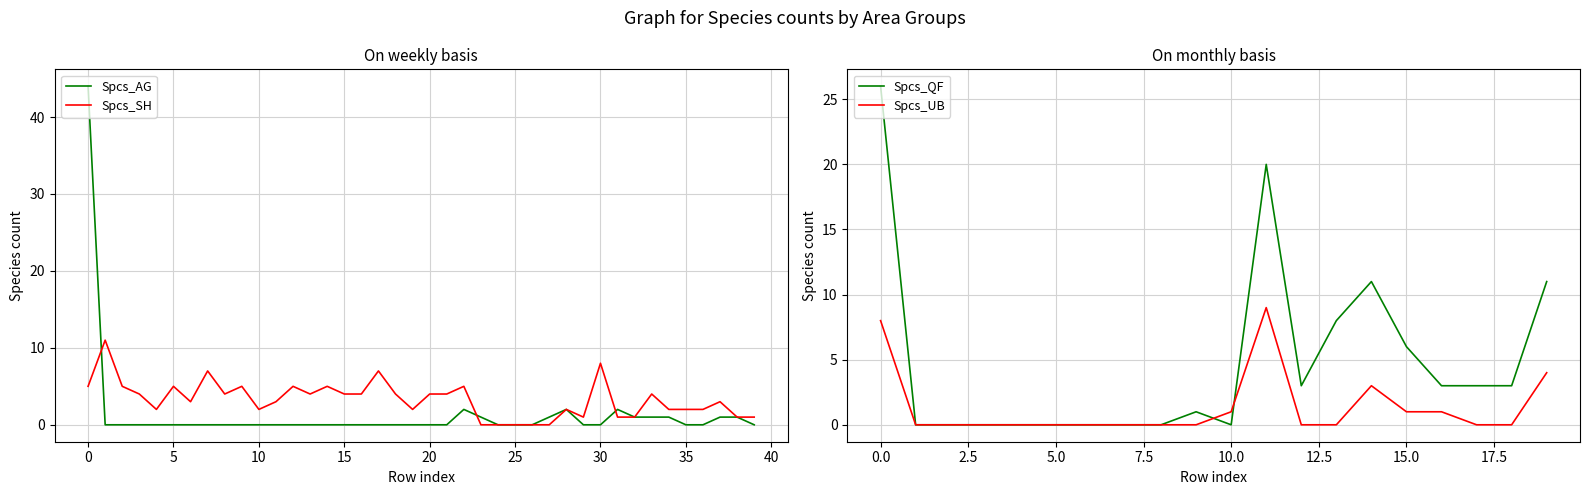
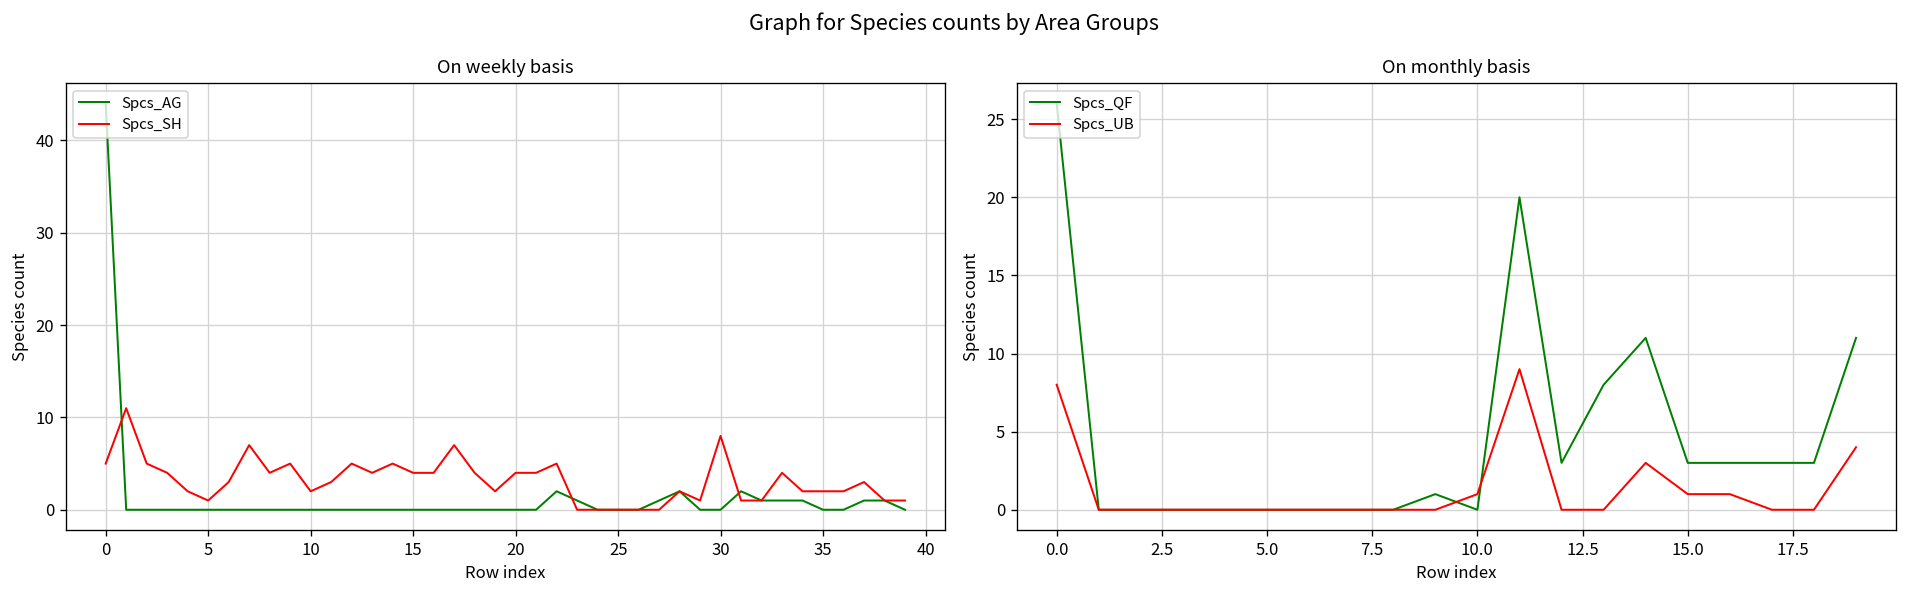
  {
    "On weekly basis": {
      "Spcs_AG": {
        "5": 0,
        "10": 0,
        "15": 0,
        "20": 0,
        "30": 0,
        "35": 0
      },
      "Spcs_SH": {
        "0": 5,
-       "5": 5,
+       "5": 1,
        "10": 2,
        "15": 4,
        "20": 4,
        "30": 8,
        "35": 2
      }
    },
    "On monthly basis": {
      "Spcs_QF": {
        "10.0": 0,
-       "15.0": 6
+       "15.0": 3
      },
      "Spcs_UB": {
        "0.0": 8,
        "10.0": 1,
        "15.0": 1
      }
    }
  }
